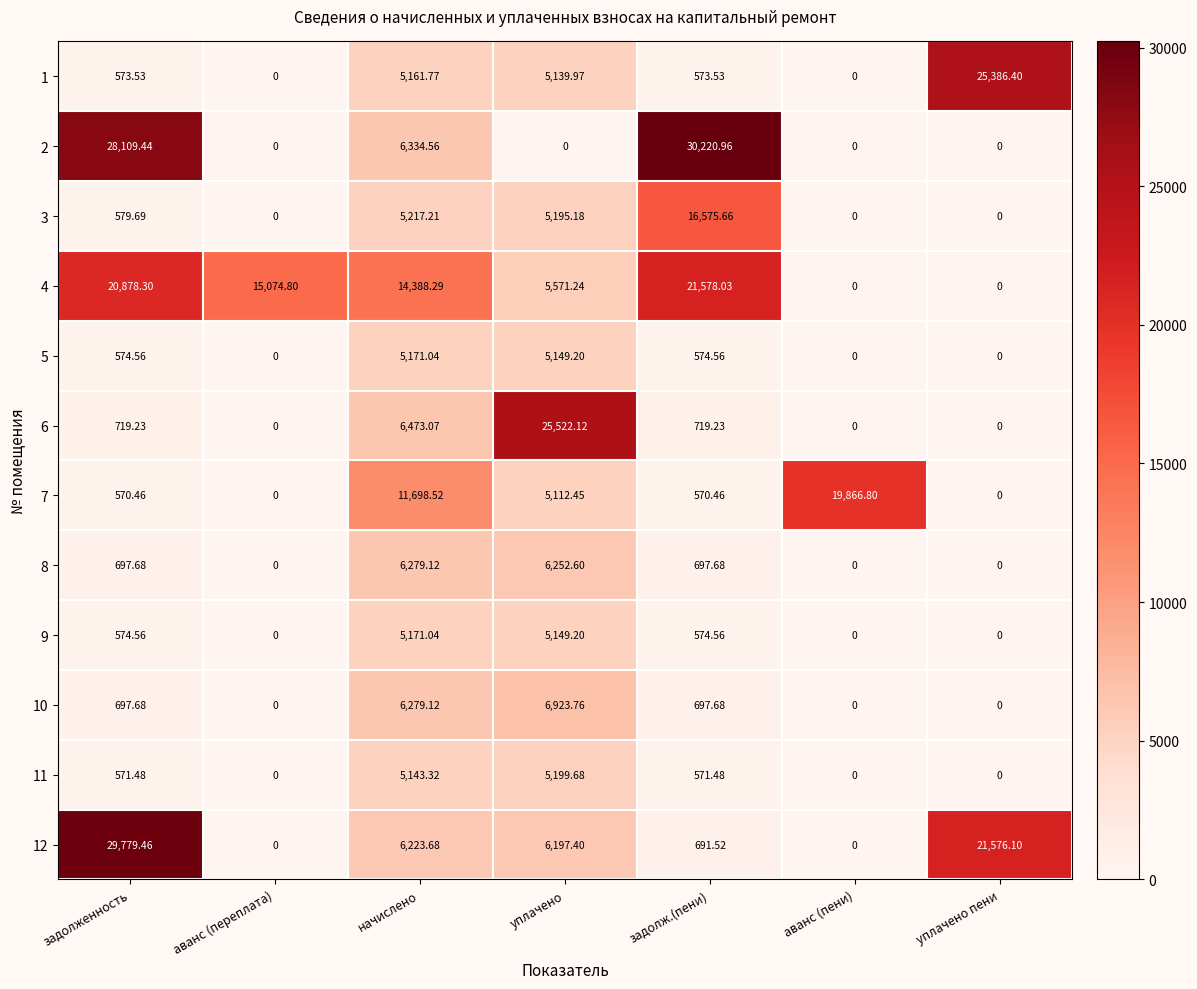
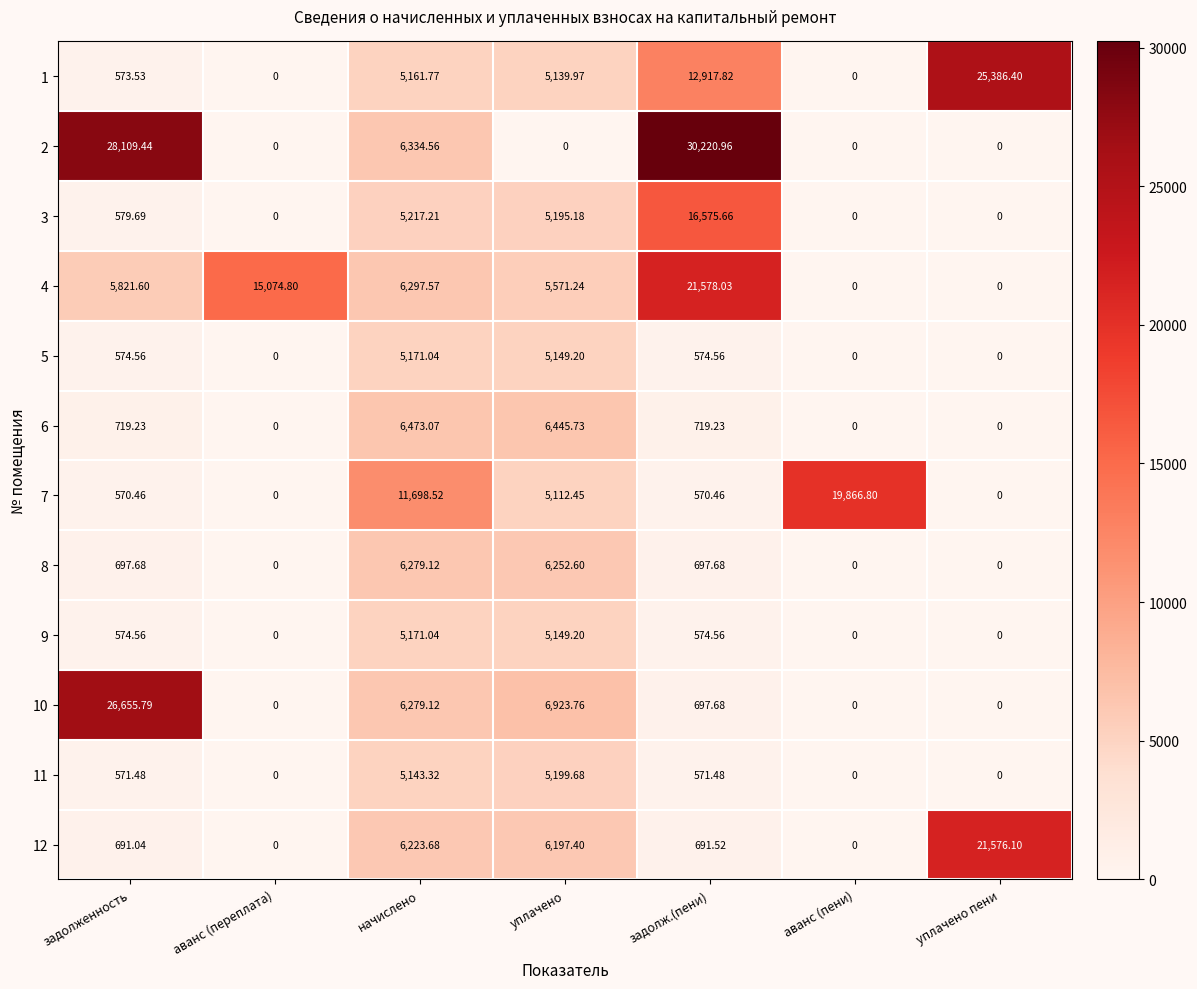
  {
    "1": {
      "задолженность": "573.53",
      "аванс (переплата)": "0",
      "начислено": "5,161.77",
      "уплачено": "5,139.97",
-     "задолж.(пени)": "573.53",
+     "задолж.(пени)": "12,917.82",
      "аванс (пени)": "0",
      "уплачено пени": "25,386.40"
    },
    "2": {
      "задолженность": "28,109.44",
      "аванс (переплата)": "0",
      "начислено": "6,334.56",
      "уплачено": "0",
      "задолж.(пени)": "30,220.96",
      "аванс (пени)": "0",
      "уплачено пени": "0"
    },
    "3": {
      "задолженность": "579.69",
      "аванс (переплата)": "0",
      "начислено": "5,217.21",
      "уплачено": "5,195.18",
      "задолж.(пени)": "16,575.66",
      "аванс (пени)": "0",
      "уплачено пени": "0"
    },
    "4": {
-     "задолженность": "20,878.30",
+     "задолженность": "5,821.60",
      "аванс (переплата)": "15,074.80",
-     "начислено": "14,388.29",
+     "начислено": "6,297.57",
      "уплачено": "5,571.24",
      "задолж.(пени)": "21,578.03",
      "аванс (пени)": "0",
      "уплачено пени": "0"
    },
    "5": {
      "задолженность": "574.56",
      "аванс (переплата)": "0",
      "начислено": "5,171.04",
      "уплачено": "5,149.20",
      "задолж.(пени)": "574.56",
      "аванс (пени)": "0",
      "уплачено пени": "0"
    },
    "6": {
      "задолженность": "719.23",
      "аванс (переплата)": "0",
      "начислено": "6,473.07",
-     "уплачено": "25,522.12",
+     "уплачено": "6,445.73",
      "задолж.(пени)": "719.23",
      "аванс (пени)": "0",
      "уплачено пени": "0"
    },
    "7": {
      "задолженность": "570.46",
      "аванс (переплата)": "0",
      "начислено": "11,698.52",
      "уплачено": "5,112.45",
      "задолж.(пени)": "570.46",
      "аванс (пени)": "19,866.80",
      "уплачено пени": "0"
    },
    "8": {
      "задолженность": "697.68",
      "аванс (переплата)": "0",
      "начислено": "6,279.12",
      "уплачено": "6,252.60",
      "задолж.(пени)": "697.68",
      "аванс (пени)": "0",
      "уплачено пени": "0"
    },
    "9": {
      "задолженность": "574.56",
      "аванс (переплата)": "0",
      "начислено": "5,171.04",
      "уплачено": "5,149.20",
      "задолж.(пени)": "574.56",
      "аванс (пени)": "0",
      "уплачено пени": "0"
    },
    "10": {
-     "задолженность": "697.68",
+     "задолженность": "26,655.79",
      "аванс (переплата)": "0",
      "начислено": "6,279.12",
      "уплачено": "6,923.76",
      "задолж.(пени)": "697.68",
      "аванс (пени)": "0",
      "уплачено пени": "0"
    },
    "11": {
      "задолженность": "571.48",
      "аванс (переплата)": "0",
      "начислено": "5,143.32",
      "уплачено": "5,199.68",
      "задолж.(пени)": "571.48",
      "аванс (пени)": "0",
      "уплачено пени": "0"
    },
    "12": {
-     "задолженность": "29,779.46",
+     "задолженность": "691.04",
      "аванс (переплата)": "0",
      "начислено": "6,223.68",
      "уплачено": "6,197.40",
      "задолж.(пени)": "691.52",
      "аванс (пени)": "0",
      "уплачено пени": "21,576.10"
    }
  }
